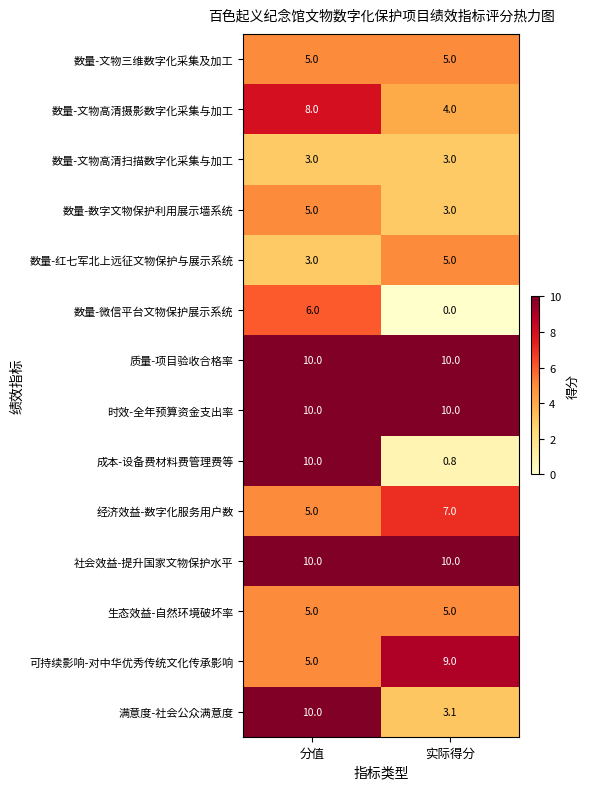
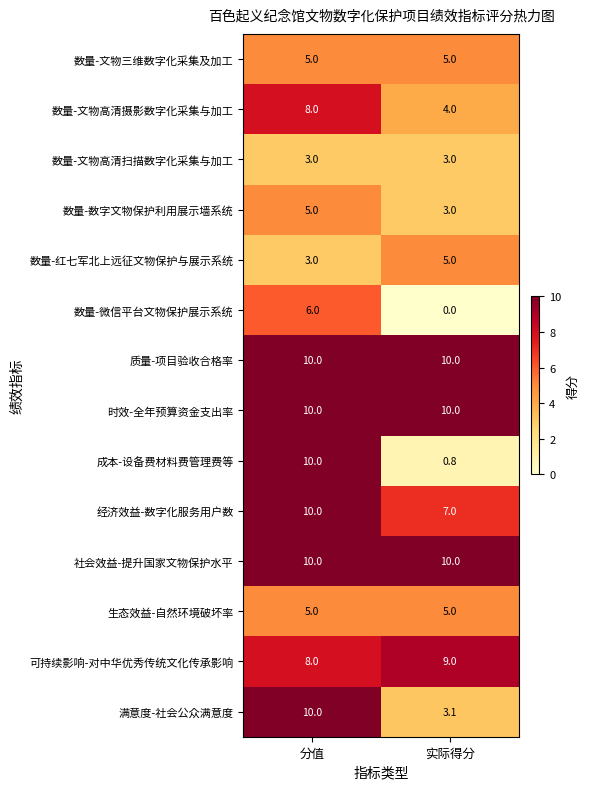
  {
    "数量-文物三维数字化采集及加工": {
      "分值": 5.0,
      "实际得分": 5.0
    },
    "数量-文物高清摄影数字化采集与加工": {
      "分值": 8.0,
      "实际得分": 4.0
    },
    "数量-文物高清扫描数字化采集与加工": {
      "分值": 3.0,
      "实际得分": 3.0
    },
    "数量-数字文物保护利用展示墙系统": {
      "分值": 5.0,
      "实际得分": 3.0
    },
    "数量-红七军北上远征文物保护与展示系统": {
      "分值": 3.0,
      "实际得分": 5.0
    },
    "数量-微信平台文物保护展示系统": {
      "分值": 6.0,
      "实际得分": 0.0
    },
    "质量-项目验收合格率": {
      "分值": 10.0,
      "实际得分": 10.0
    },
    "时效-全年预算资金支出率": {
      "分值": 10.0,
      "实际得分": 10.0
    },
    "成本-设备费材料费管理费等": {
      "分值": 10.0,
      "实际得分": 0.8
    },
    "经济效益-数字化服务用户数": {
-     "分值": 5.0,
+     "分值": 10.0,
      "实际得分": 7.0
    },
    "社会效益-提升国家文物保护水平": {
      "分值": 10.0,
      "实际得分": 10.0
    },
    "生态效益-自然环境破坏率": {
      "分值": 5.0,
      "实际得分": 5.0
    },
    "可持续影响-对中华优秀传统文化传承影响": {
-     "分值": 5.0,
+     "分值": 8.0,
      "实际得分": 9.0
    },
    "满意度-社会公众满意度": {
      "分值": 10.0,
      "实际得分": 3.1
    }
  }
